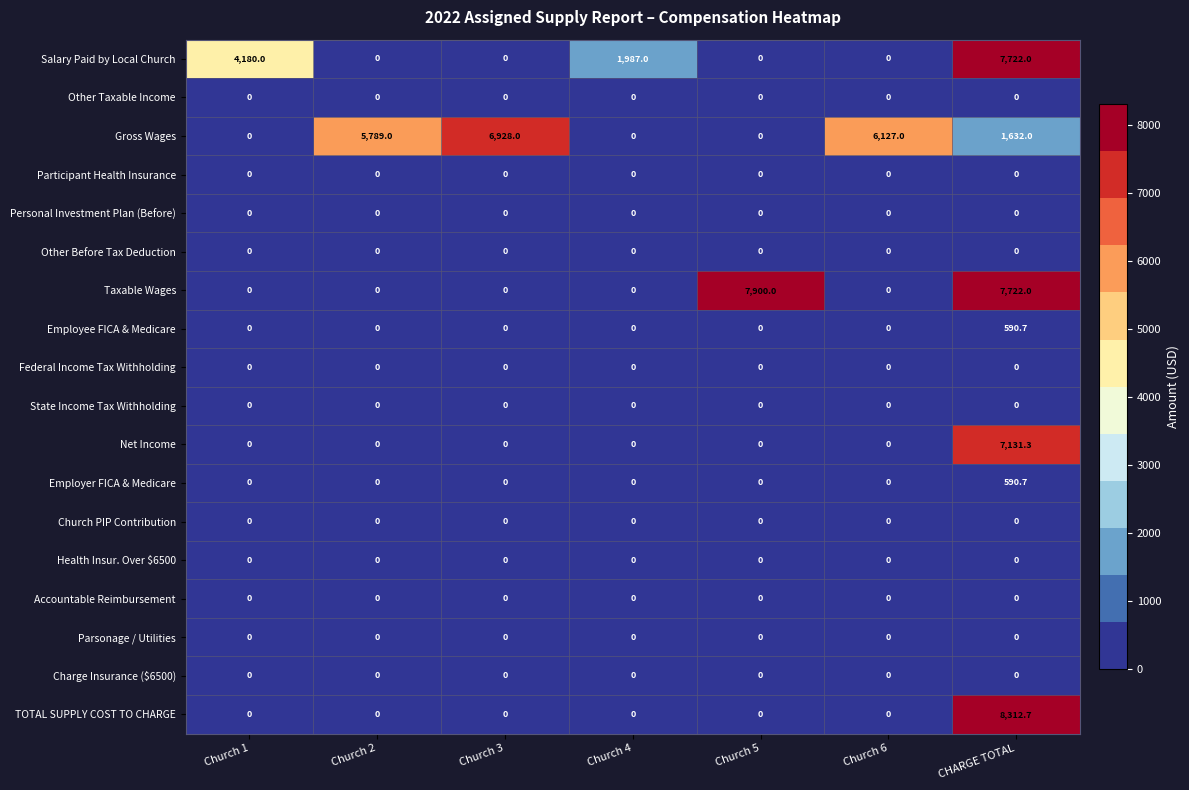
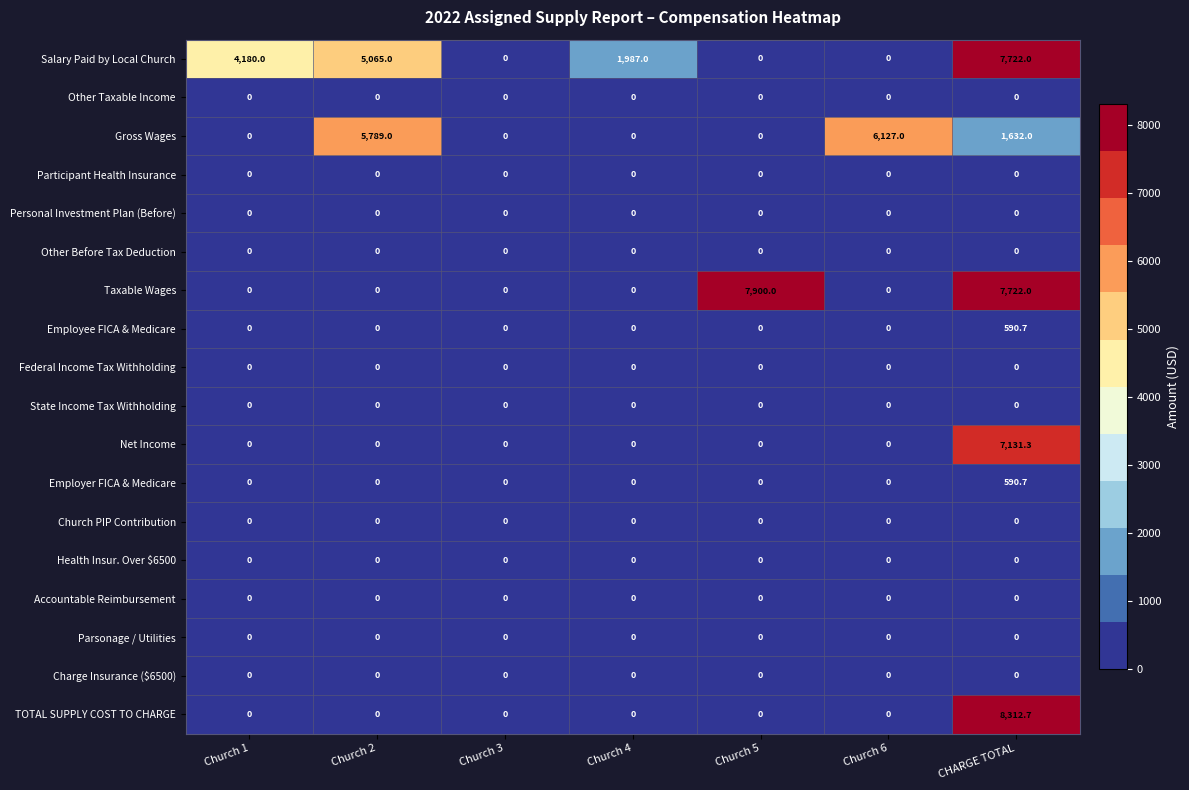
  {
    "Salary Paid by Local Church": {
      "Church 1": "4,180.0",
-     "Church 2": "0",
+     "Church 2": "5,065.0",
      "Church 3": "0",
      "Church 4": "1,987.0",
      "Church 5": "0",
      "Church 6": "0",
      "CHARGE TOTAL": "7,722.0"
    },
    "Other Taxable Income": {
      "Church 1": "0",
      "Church 2": "0",
      "Church 3": "0",
      "Church 4": "0",
      "Church 5": "0",
      "Church 6": "0",
      "CHARGE TOTAL": "0"
    },
    "Gross Wages": {
      "Church 1": "0",
      "Church 2": "5,789.0",
-     "Church 3": "6,928.0",
+     "Church 3": "0",
      "Church 4": "0",
      "Church 5": "0",
      "Church 6": "6,127.0",
      "CHARGE TOTAL": "1,632.0"
    },
    "Participant Health Insurance": {
      "Church 1": "0",
      "Church 2": "0",
      "Church 3": "0",
      "Church 4": "0",
      "Church 5": "0",
      "Church 6": "0",
      "CHARGE TOTAL": "0"
    },
    "Personal Investment Plan (Before)": {
      "Church 1": "0",
      "Church 2": "0",
      "Church 3": "0",
      "Church 4": "0",
      "Church 5": "0",
      "Church 6": "0",
      "CHARGE TOTAL": "0"
    },
    "Other Before Tax Deduction": {
      "Church 1": "0",
      "Church 2": "0",
      "Church 3": "0",
      "Church 4": "0",
      "Church 5": "0",
      "Church 6": "0",
      "CHARGE TOTAL": "0"
    },
    "Taxable Wages": {
      "Church 1": "0",
      "Church 2": "0",
      "Church 3": "0",
      "Church 4": "0",
      "Church 5": "7,900.0",
      "Church 6": "0",
      "CHARGE TOTAL": "7,722.0"
    },
    "Employee FICA & Medicare": {
      "Church 1": "0",
      "Church 2": "0",
      "Church 3": "0",
      "Church 4": "0",
      "Church 5": "0",
      "Church 6": "0",
      "CHARGE TOTAL": "590.7"
    },
    "Federal Income Tax Withholding": {
      "Church 1": "0",
      "Church 2": "0",
      "Church 3": "0",
      "Church 4": "0",
      "Church 5": "0",
      "Church 6": "0",
      "CHARGE TOTAL": "0"
    },
    "State Income Tax Withholding": {
      "Church 1": "0",
      "Church 2": "0",
      "Church 3": "0",
      "Church 4": "0",
      "Church 5": "0",
      "Church 6": "0",
      "CHARGE TOTAL": "0"
    },
    "Net Income": {
      "Church 1": "0",
      "Church 2": "0",
      "Church 3": "0",
      "Church 4": "0",
      "Church 5": "0",
      "Church 6": "0",
      "CHARGE TOTAL": "7,131.3"
    },
    "Employer FICA & Medicare": {
      "Church 1": "0",
      "Church 2": "0",
      "Church 3": "0",
      "Church 4": "0",
      "Church 5": "0",
      "Church 6": "0",
      "CHARGE TOTAL": "590.7"
    },
    "Church PIP Contribution": {
      "Church 1": "0",
      "Church 2": "0",
      "Church 3": "0",
      "Church 4": "0",
      "Church 5": "0",
      "Church 6": "0",
      "CHARGE TOTAL": "0"
    },
    "Health Insur. Over $6500": {
      "Church 1": "0",
      "Church 2": "0",
      "Church 3": "0",
      "Church 4": "0",
      "Church 5": "0",
      "Church 6": "0",
      "CHARGE TOTAL": "0"
    },
    "Accountable Reimbursement": {
      "Church 1": "0",
      "Church 2": "0",
      "Church 3": "0",
      "Church 4": "0",
      "Church 5": "0",
      "Church 6": "0",
      "CHARGE TOTAL": "0"
    },
    "Parsonage / Utilities": {
      "Church 1": "0",
      "Church 2": "0",
      "Church 3": "0",
      "Church 4": "0",
      "Church 5": "0",
      "Church 6": "0",
      "CHARGE TOTAL": "0"
    },
    "Charge Insurance ($6500)": {
      "Church 1": "0",
      "Church 2": "0",
      "Church 3": "0",
      "Church 4": "0",
      "Church 5": "0",
      "Church 6": "0",
      "CHARGE TOTAL": "0"
    },
    "TOTAL SUPPLY COST TO CHARGE": {
      "Church 1": "0",
      "Church 2": "0",
      "Church 3": "0",
      "Church 4": "0",
      "Church 5": "0",
      "Church 6": "0",
      "CHARGE TOTAL": "8,312.7"
    }
  }
